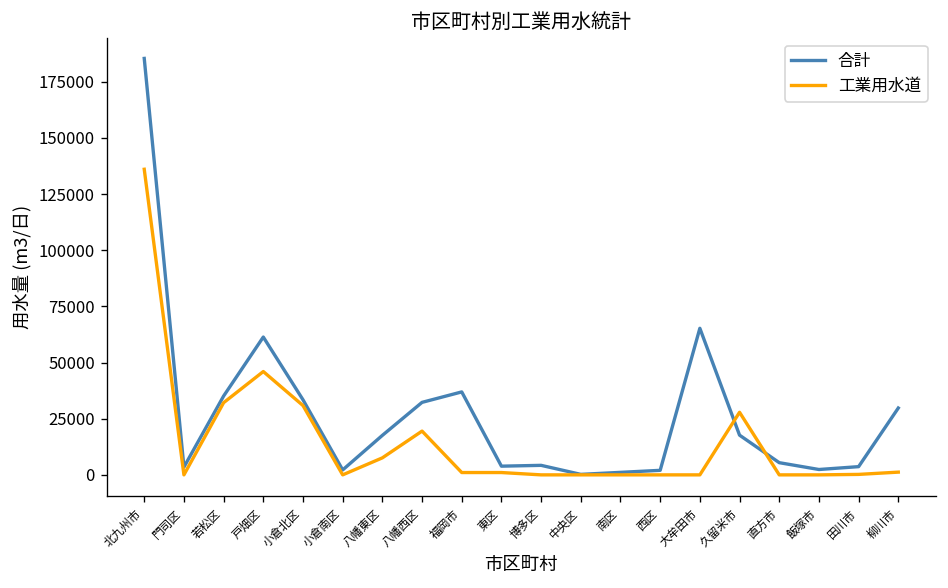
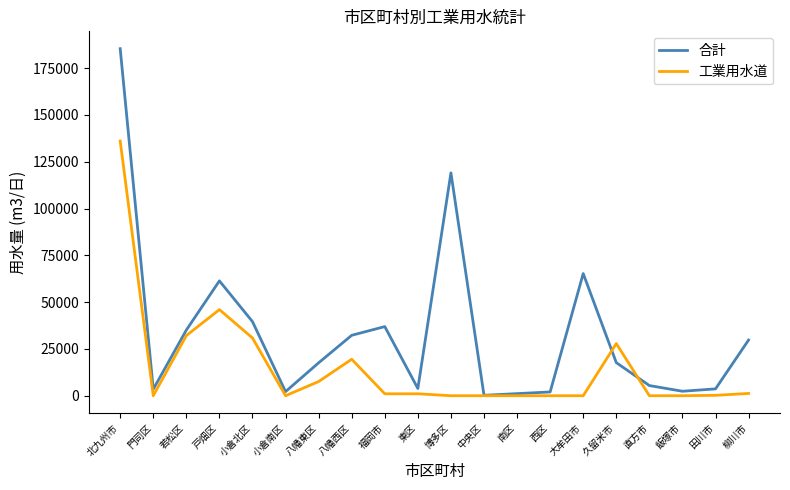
  {
    "合計": {
      "北九州市": 185000,
      "門司区": 3000,
      "若松区": 35000,
      "戸畑区": 61000,
-     "小倉北区": 33000,
+     "小倉北区": 40000,
      "小倉南区": 2000,
      "八幡東区": 18000,
      "八幡西区": 32000,
      "福岡市": 37000,
      "東区": 4000,
-     "博多区": 4000,
+     "博多区": 119000,
      "西区": 2000,
      "大牟田市": 65000,
      "久留米市": 18000,
      "直方市": 5000,
      "飯塚市": 2000,
      "田川市": 4000,
      "柳川市": 30000
    },
    "工業用水道": {
      "北九州市": 136000,
      "門司区": 0,
      "若松区": 32000,
      "戸畑区": 46000,
      "小倉北区": 31000,
      "小倉南区": 0,
      "八幡東区": 8000,
      "八幡西区": 19000,
      "福岡市": 1000,
      "東区": 1000,
      "博多区": 0,
      "西区": 0,
      "大牟田市": 0,
      "久留米市": 28000,
      "直方市": 0,
      "飯塚市": 0,
      "田川市": 0,
      "柳川市": 1000
    }
  }
